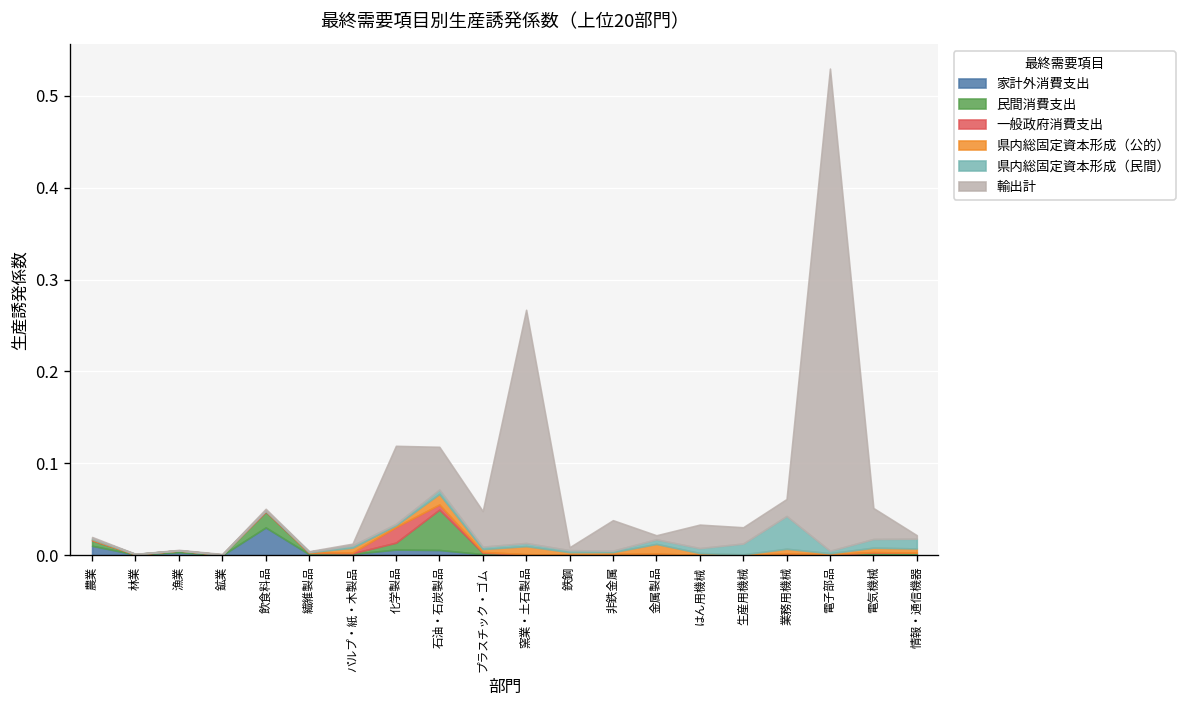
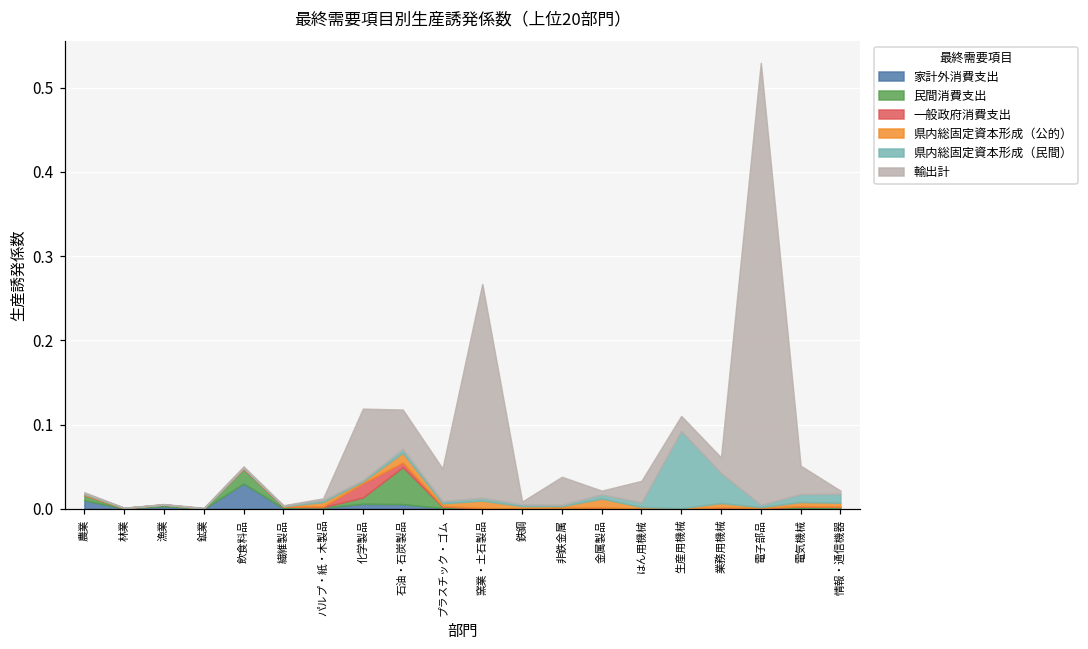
  {
    "家計外消費支出": {
      "農業": 0.01,
      "飲食料品": 0.03,
      "化学製品": 0.01,
      "石油・石炭製品": 0.01
    },
    "民間消費支出": {
      "化学製品": 0.01,
      "石油・石炭製品": 0.04
    },
    "一般政府消費支出": {
      "石油・石炭製品": 0.01
    },
    "県内総固定資本形成（公的）": {
      "石油・石炭製品": 0.01,
      "窯業・土石製品": 0.01,
      "金属製品": 0.01,
      "業務用機械": 0.01,
      "電気機械": 0.00,
      "情報・通信機器": 0.00
    },
    "県内総固定資本形成（民間）": {
      "石油・石炭製品": 0.00,
      "窯業・土石製品": 0.00,
      "金属製品": 0.01,
      "はん用機械": 0.01,
-     "生産用機械": 0.01,
+     "生産用機械": 0.09,
      "業務用機械": 0.04,
      "電気機械": 0.01,
      "情報・通信機器": 0.01
    },
    "輸出計": {
      "化学製品": 0.08,
      "石油・石炭製品": 0.05,
      "プラスチック・ゴム": 0.04,
      "窯業・土石製品": 0.25,
      "非鉄金属": 0.03,
      "金属製品": 0.00,
      "はん用機械": 0.03,
      "生産用機械": 0.02,
      "業務用機械": 0.02,
      "電子部品": 0.52,
      "電気機械": 0.03,
      "情報・通信機器": 0.00
    }
  }
